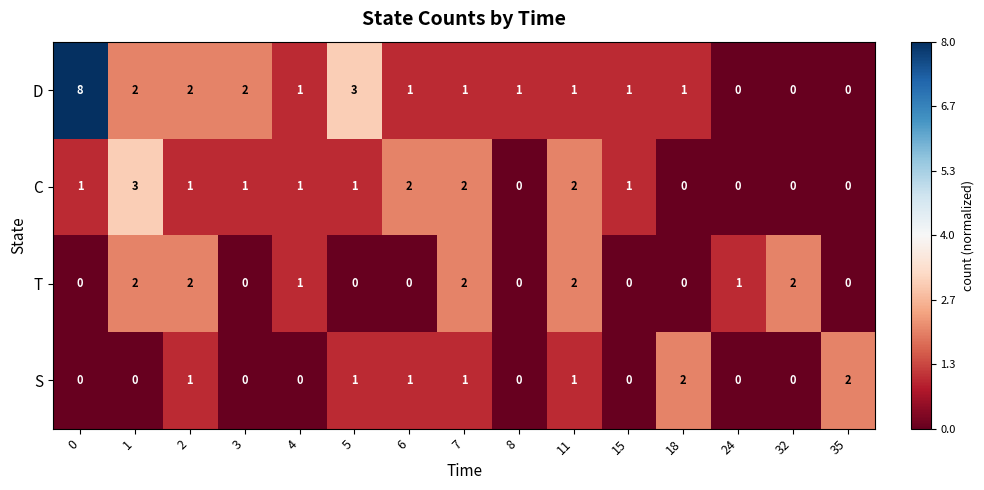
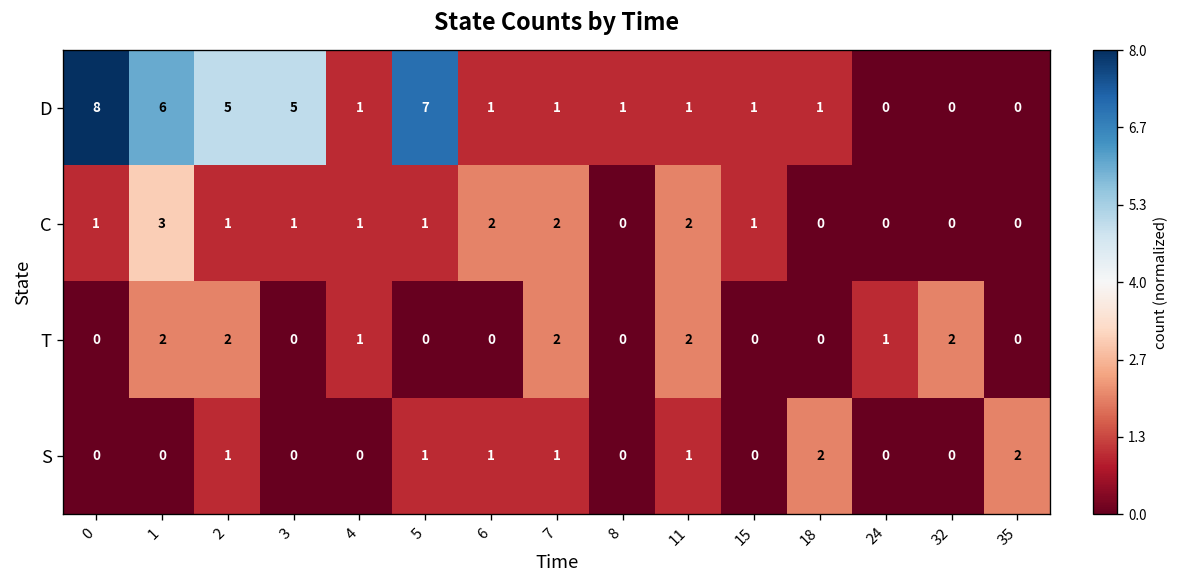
  {
    "D": {
      "0": 8,
-     "1": 2,
-     "2": 2,
-     "3": 2,
+     "1": 6,
+     "2": 5,
+     "3": 5,
      "4": 1,
-     "5": 3,
+     "5": 7,
      "6": 1,
      "7": 1,
      "8": 1,
      "11": 1,
      "15": 1,
      "18": 1,
      "24": 0,
      "32": 0,
      "35": 0
    },
    "C": {
      "0": 1,
      "1": 3,
      "2": 1,
      "3": 1,
      "4": 1,
      "5": 1,
      "6": 2,
      "7": 2,
      "8": 0,
      "11": 2,
      "15": 1,
      "18": 0,
      "24": 0,
      "32": 0,
      "35": 0
    },
    "T": {
      "0": 0,
      "1": 2,
      "2": 2,
      "3": 0,
      "4": 1,
      "5": 0,
      "6": 0,
      "7": 2,
      "8": 0,
      "11": 2,
      "15": 0,
      "18": 0,
      "24": 1,
      "32": 2,
      "35": 0
    },
    "S": {
      "0": 0,
      "1": 0,
      "2": 1,
      "3": 0,
      "4": 0,
      "5": 1,
      "6": 1,
      "7": 1,
      "8": 0,
      "11": 1,
      "15": 0,
      "18": 2,
      "24": 0,
      "32": 0,
      "35": 2
    }
  }
